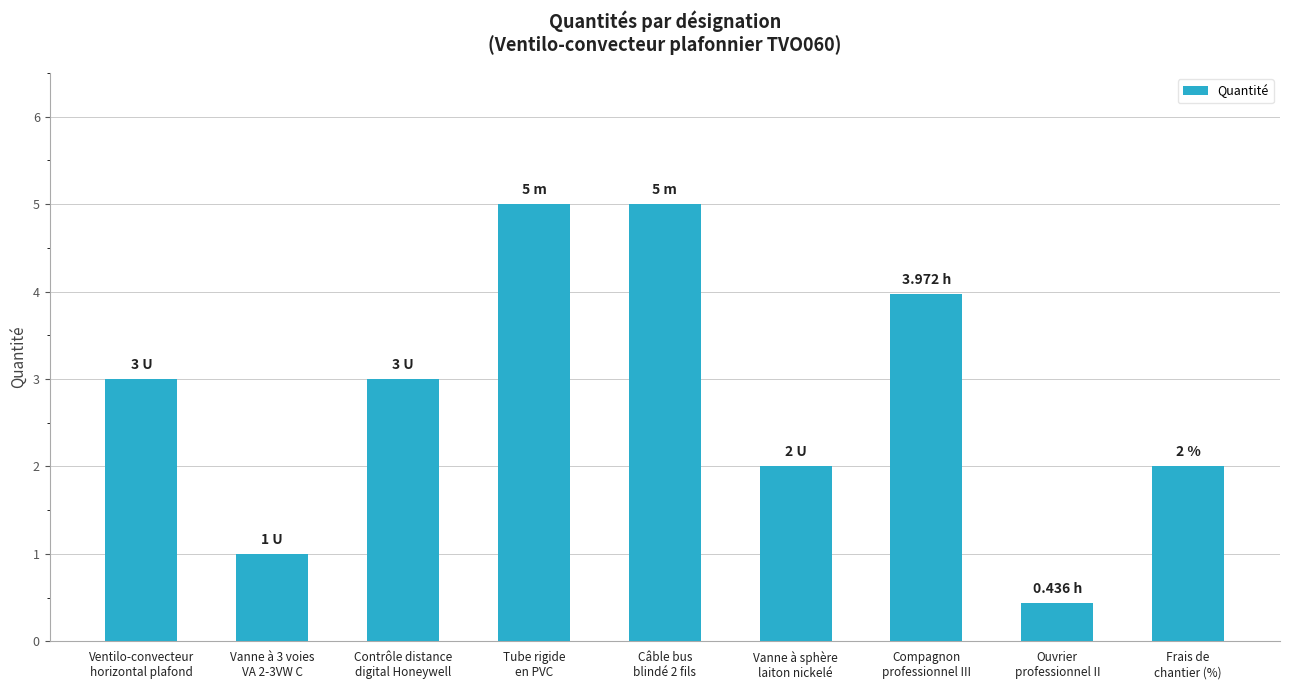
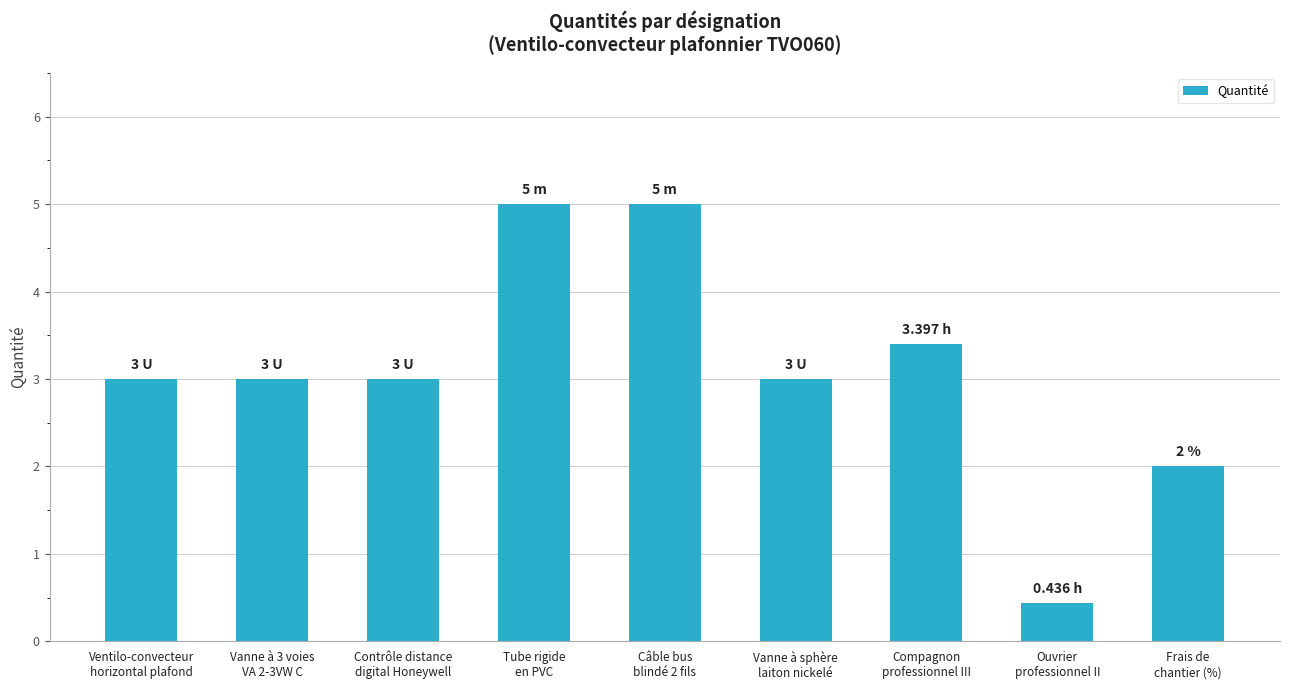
  {
    "Ventilo-convecteur horizontal plafond": "3",
-   "Vanne à 3 voies VA 2-3VW C": "1",
+   "Vanne à 3 voies VA 2-3VW C": "3",
    "Contrôle distance digital Honeywell": "3",
    "Tube rigide en PVC": "5",
    "Câble bus blindé 2 fils": "5",
-   "Vanne à sphère laiton nickelé": "2",
-   "Compagnon professionnel III": "3.972",
+   "Vanne à sphère laiton nickelé": "3",
+   "Compagnon professionnel III": "3.397",
    "Ouvrier professionnel II": "0.436",
    "Frais de chantier (%)": "2 %"
  }
